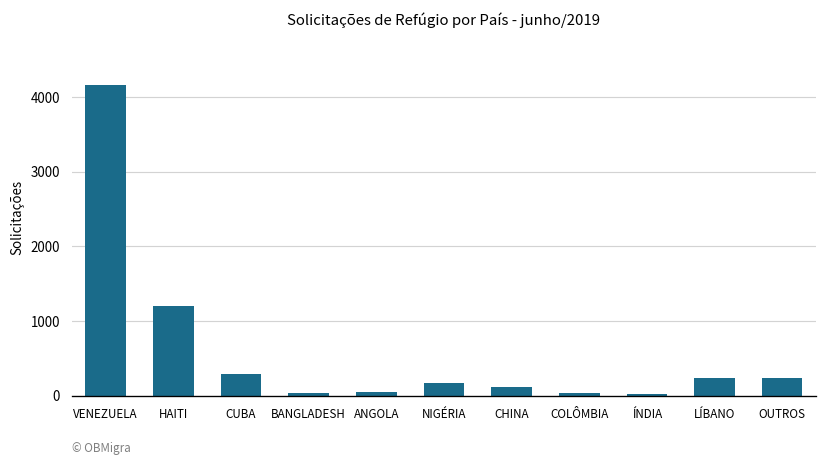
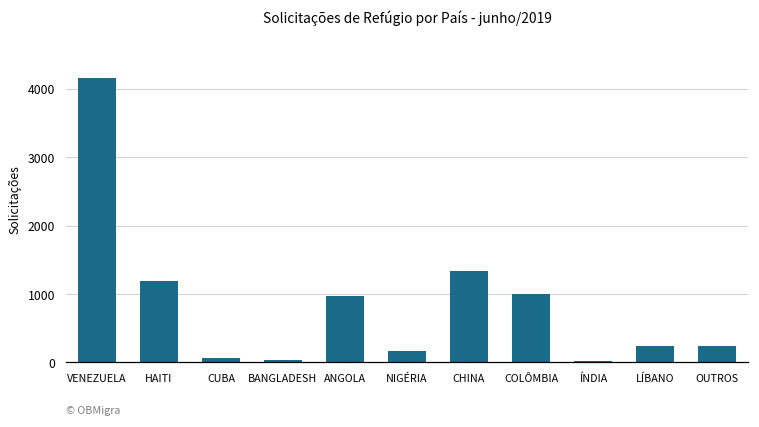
  {
    "VENEZUELA": 4200,
    "HAITI": 1200,
-   "CUBA": 300,
-   "ANGOLA": 0,
+   "CUBA": 100,
+   "ANGOLA": 1000,
    "NIGÉRIA": 200,
-   "CHINA": 100,
-   "COLÔMBIA": 0,
+   "CHINA": 1300,
+   "COLÔMBIA": 1000,
    "LÍBANO": 200,
    "OUTROS": 200
  }
